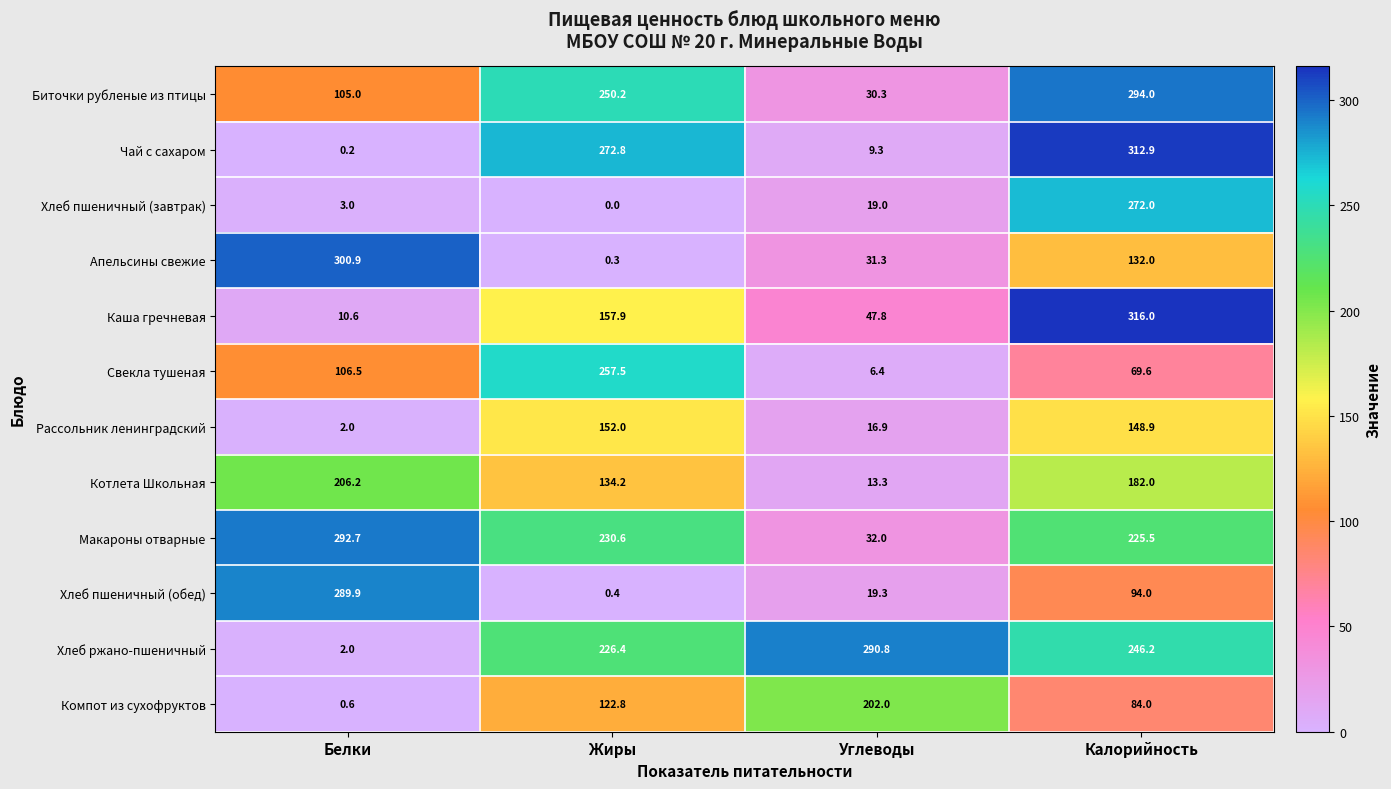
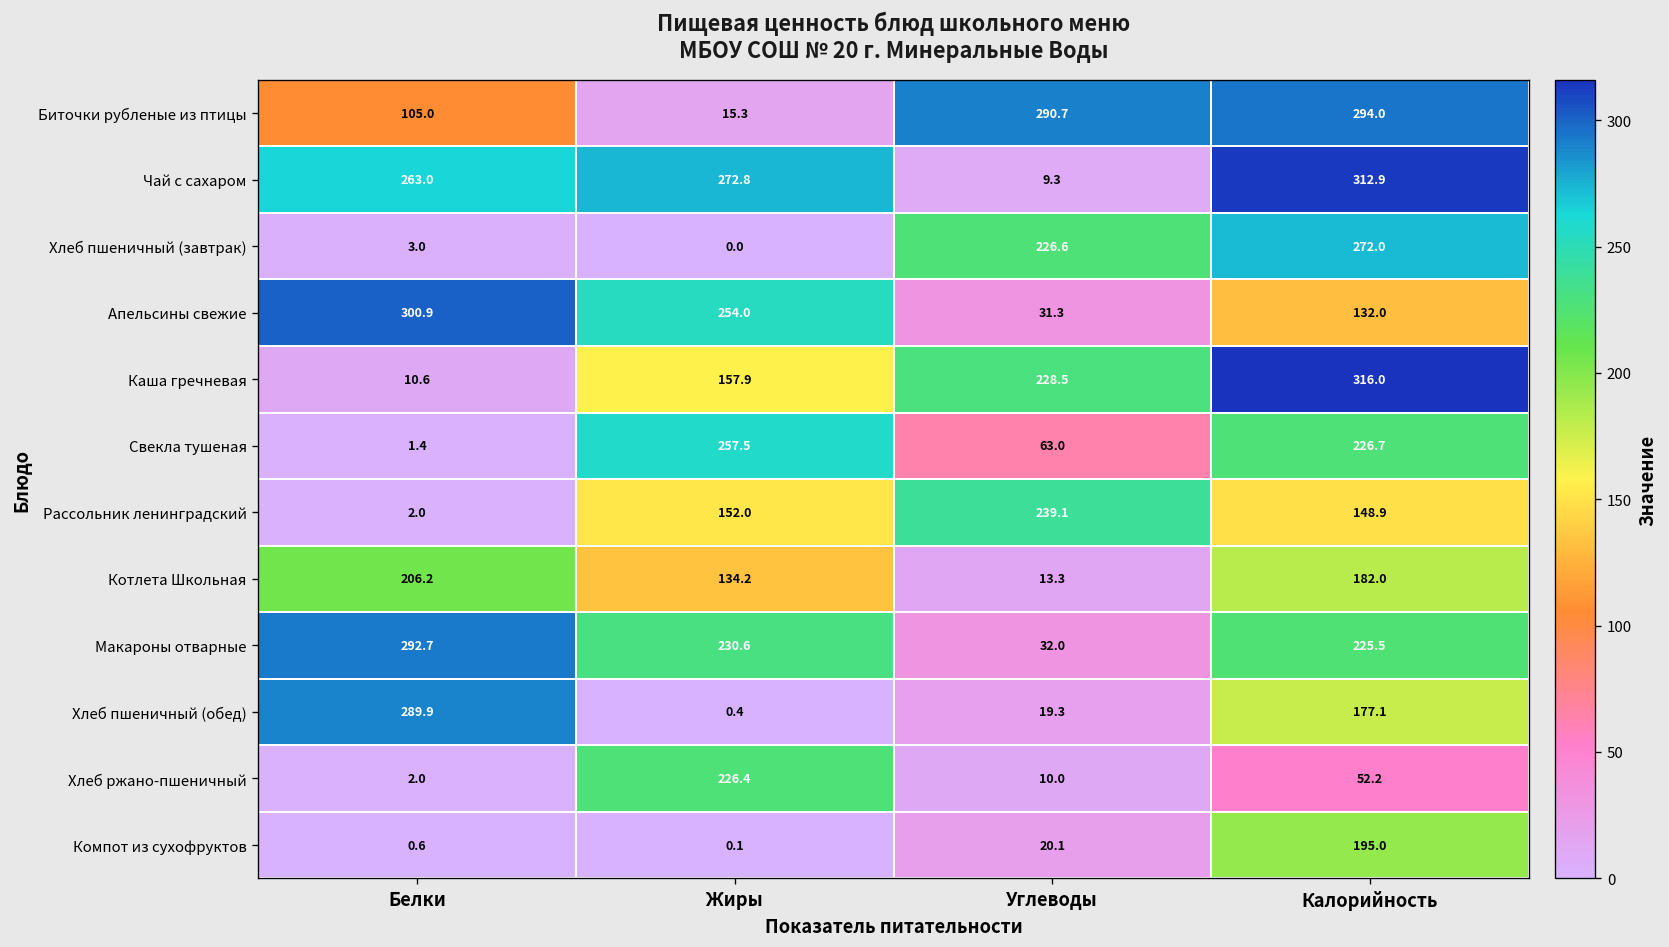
  {
    "Биточки рубленые из птицы": {
      "Белки": 105.0,
-     "Жиры": 250.2,
-     "Углеводы": 30.3,
+     "Жиры": 15.3,
+     "Углеводы": 290.7,
      "Калорийность": 294.0
    },
    "Чай с сахаром": {
-     "Белки": 0.2,
+     "Белки": 263.0,
      "Жиры": 272.8,
      "Углеводы": 9.3,
      "Калорийность": 312.9
    },
    "Хлеб пшеничный (завтрак)": {
      "Белки": 3.0,
      "Жиры": 0.0,
-     "Углеводы": 19.0,
+     "Углеводы": 226.6,
      "Калорийность": 272.0
    },
    "Апельсины свежие": {
      "Белки": 300.9,
-     "Жиры": 0.3,
+     "Жиры": 254.0,
      "Углеводы": 31.3,
      "Калорийность": 132.0
    },
    "Каша гречневая": {
      "Белки": 10.6,
      "Жиры": 157.9,
-     "Углеводы": 47.8,
+     "Углеводы": 228.5,
      "Калорийность": 316.0
    },
    "Свекла тушеная": {
-     "Белки": 106.5,
+     "Белки": 1.4,
      "Жиры": 257.5,
-     "Углеводы": 6.4,
-     "Калорийность": 69.6
+     "Углеводы": 63.0,
+     "Калорийность": 226.7
    },
    "Рассольник ленинградский": {
      "Белки": 2.0,
      "Жиры": 152.0,
-     "Углеводы": 16.9,
+     "Углеводы": 239.1,
      "Калорийность": 148.9
    },
    "Котлета Школьная": {
      "Белки": 206.2,
      "Жиры": 134.2,
      "Углеводы": 13.3,
      "Калорийность": 182.0
    },
    "Макароны отварные": {
      "Белки": 292.7,
      "Жиры": 230.6,
      "Углеводы": 32.0,
      "Калорийность": 225.5
    },
    "Хлеб пшеничный (обед)": {
      "Белки": 289.9,
      "Жиры": 0.4,
      "Углеводы": 19.3,
-     "Калорийность": 94.0
+     "Калорийность": 177.1
    },
    "Хлеб ржано-пшеничный": {
      "Белки": 2.0,
      "Жиры": 226.4,
-     "Углеводы": 290.8,
-     "Калорийность": 246.2
+     "Углеводы": 10.0,
+     "Калорийность": 52.2
    },
    "Компот из сухофруктов": {
      "Белки": 0.6,
-     "Жиры": 122.8,
-     "Углеводы": 202.0,
-     "Калорийность": 84.0
+     "Жиры": 0.1,
+     "Углеводы": 20.1,
+     "Калорийность": 195.0
    }
  }
